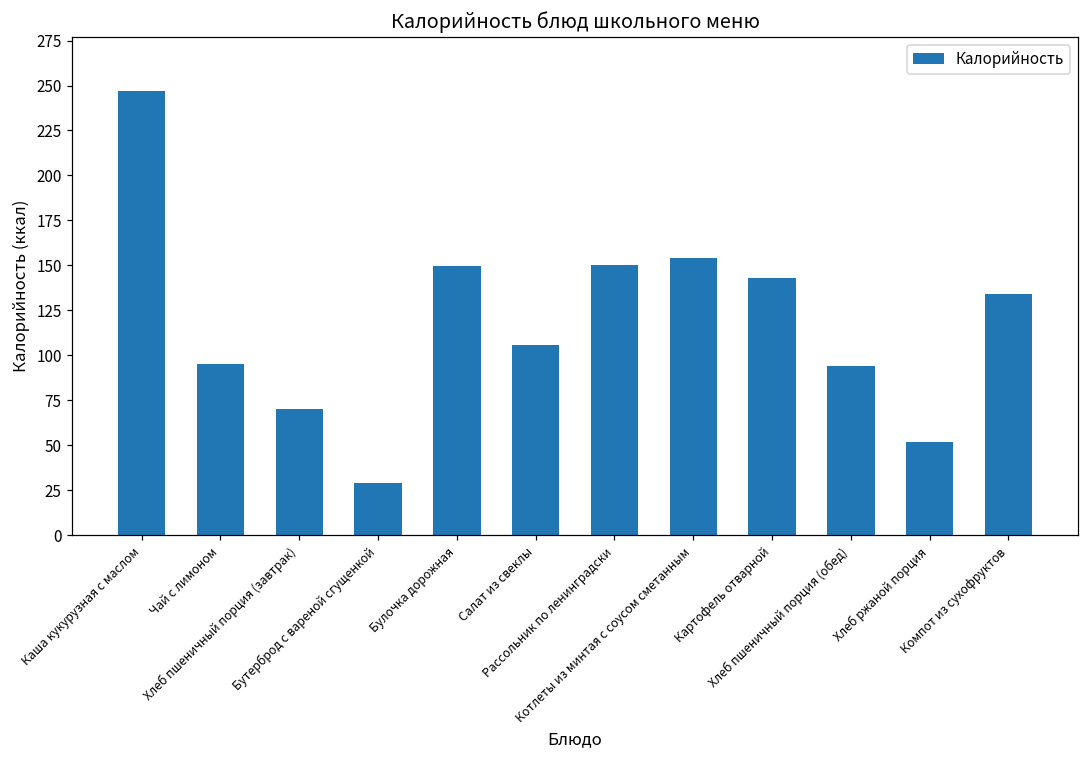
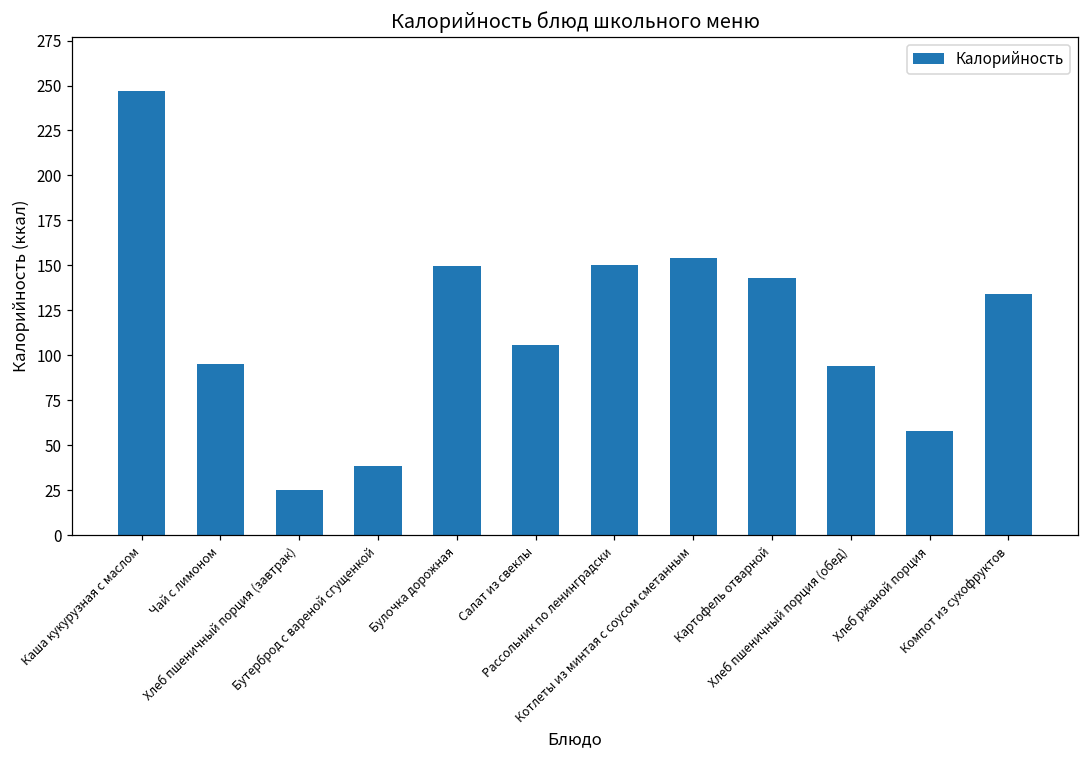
  {
    "Каша кукурузная с маслом": 247,
    "Чай с лимоном": 95,
-   "Хлеб пшеничный порция (завтрак)": 70,
-   "Бутерброд с вареной сгущенкой": 29,
+   "Хлеб пшеничный порция (завтрак)": 25,
+   "Бутерброд с вареной сгущенкой": 38,
    "Булочка дорожная": 150,
    "Салат из свеклы": 106,
    "Рассольник по ленинградски": 150,
    "Котлеты из минтая с соусом сметанным": 154,
    "Картофель отварной": 143,
    "Хлеб пшеничный порция (обед)": 94,
-   "Хлеб ржаной порция": 52,
+   "Хлеб ржаной порция": 58,
    "Компот из сухофруктов": 134
  }
